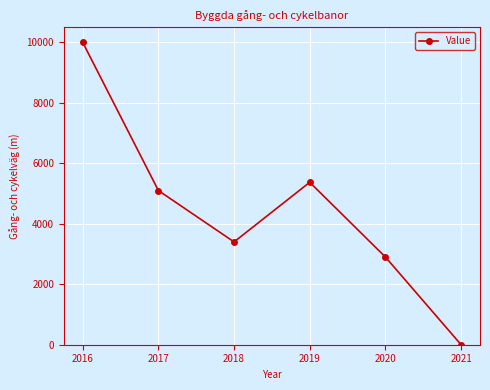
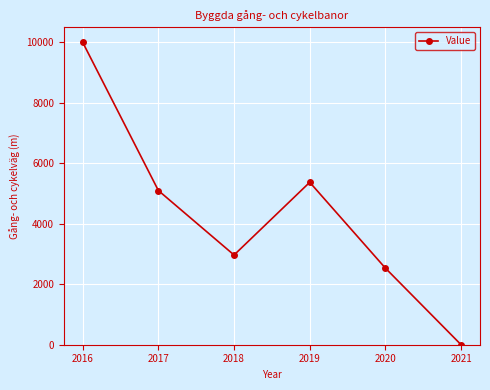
  {
    "2016": 10000,
    "2017": 5100,
-   "2018": 3400,
+   "2018": 3000,
    "2019": 5400,
-   "2020": 2900,
+   "2020": 2500,
    "2021": 0
  }
